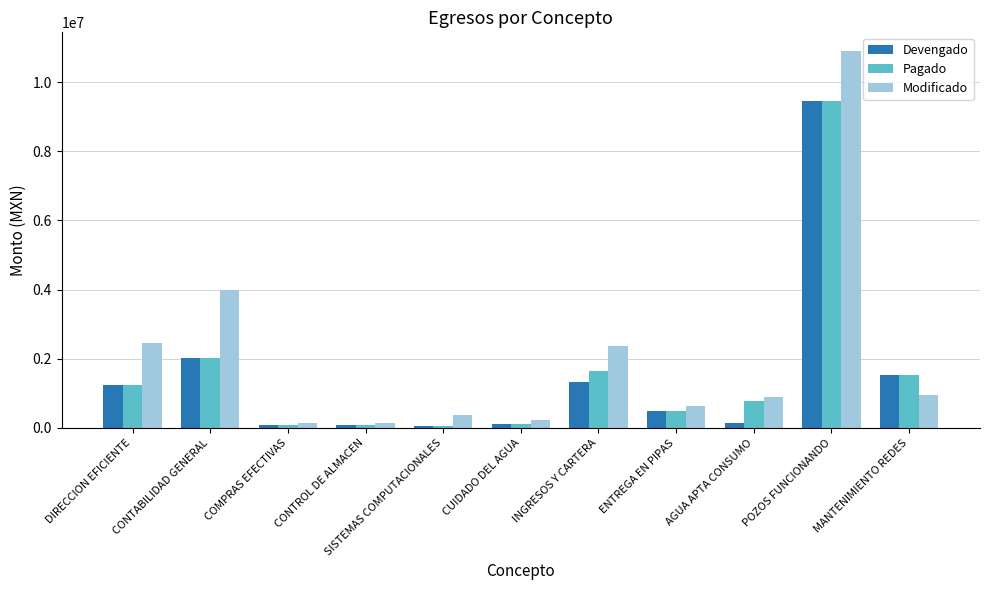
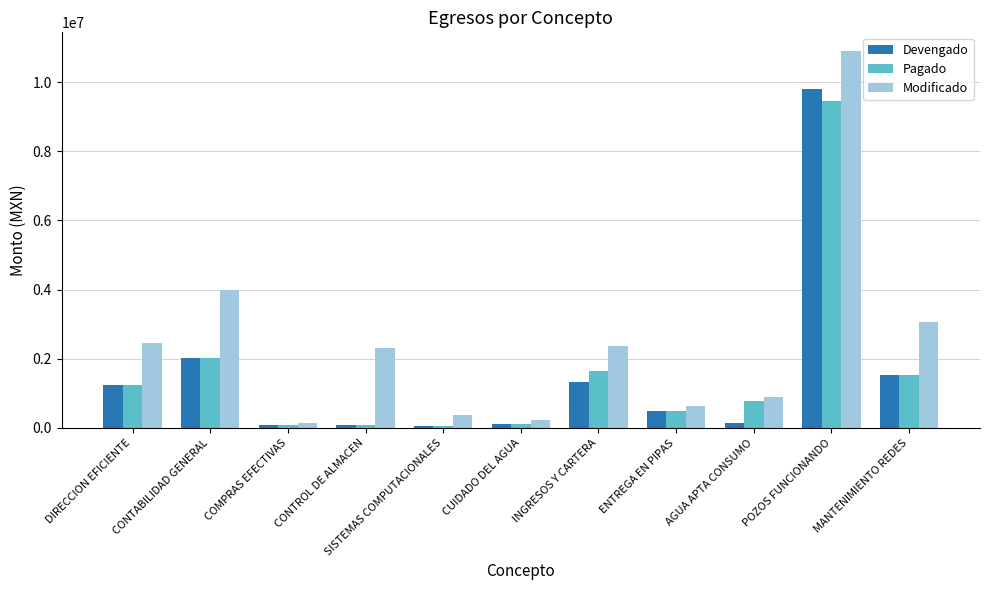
  {
    "Devengado": {
      "DIRECCION EFICIENTE": 1200000,
      "CONTABILIDAD GENERAL": 2000000,
      "COMPRAS EFECTIVAS": 100000,
      "CONTROL DE ALMACEN": 100000,
      "CUIDADO DEL AGUA": 100000,
      "INGRESOS Y CARTERA": 1300000,
      "ENTREGA EN PIPAS": 500000,
      "AGUA APTA CONSUMO": 200000,
-     "POZOS FUNCIONANDO": 9500000,
+     "POZOS FUNCIONANDO": 9800000,
      "MANTENIMIENTO REDES": 1500000
    },
    "Pagado": {
      "DIRECCION EFICIENTE": 1200000,
      "CONTABILIDAD GENERAL": 2000000,
      "COMPRAS EFECTIVAS": 100000,
      "CONTROL DE ALMACEN": 100000,
      "CUIDADO DEL AGUA": 100000,
      "INGRESOS Y CARTERA": 1700000,
      "ENTREGA EN PIPAS": 500000,
      "AGUA APTA CONSUMO": 800000,
      "POZOS FUNCIONANDO": 9500000,
      "MANTENIMIENTO REDES": 1500000
    },
    "Modificado": {
      "DIRECCION EFICIENTE": 2500000,
      "CONTABILIDAD GENERAL": 4000000,
      "COMPRAS EFECTIVAS": 100000,
-     "CONTROL DE ALMACEN": 100000,
+     "CONTROL DE ALMACEN": 2300000,
      "SISTEMAS COMPUTACIONALES": 400000,
      "CUIDADO DEL AGUA": 200000,
      "INGRESOS Y CARTERA": 2400000,
      "ENTREGA EN PIPAS": 600000,
      "AGUA APTA CONSUMO": 900000,
      "POZOS FUNCIONANDO": 10900000,
-     "MANTENIMIENTO REDES": 1000000
+     "MANTENIMIENTO REDES": 3100000
    }
  }
